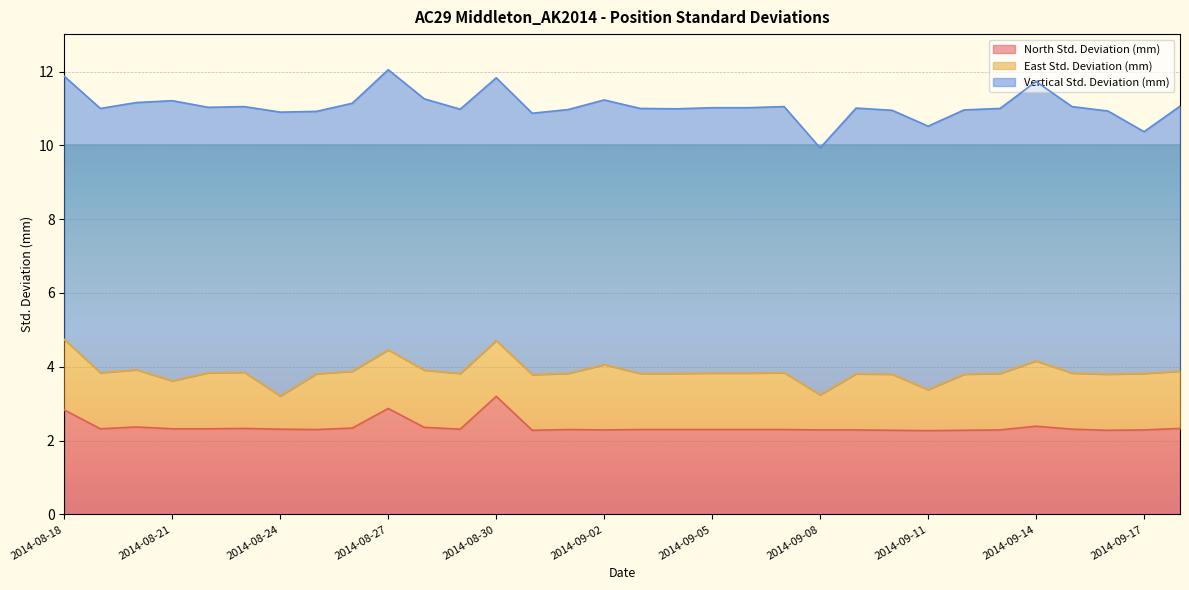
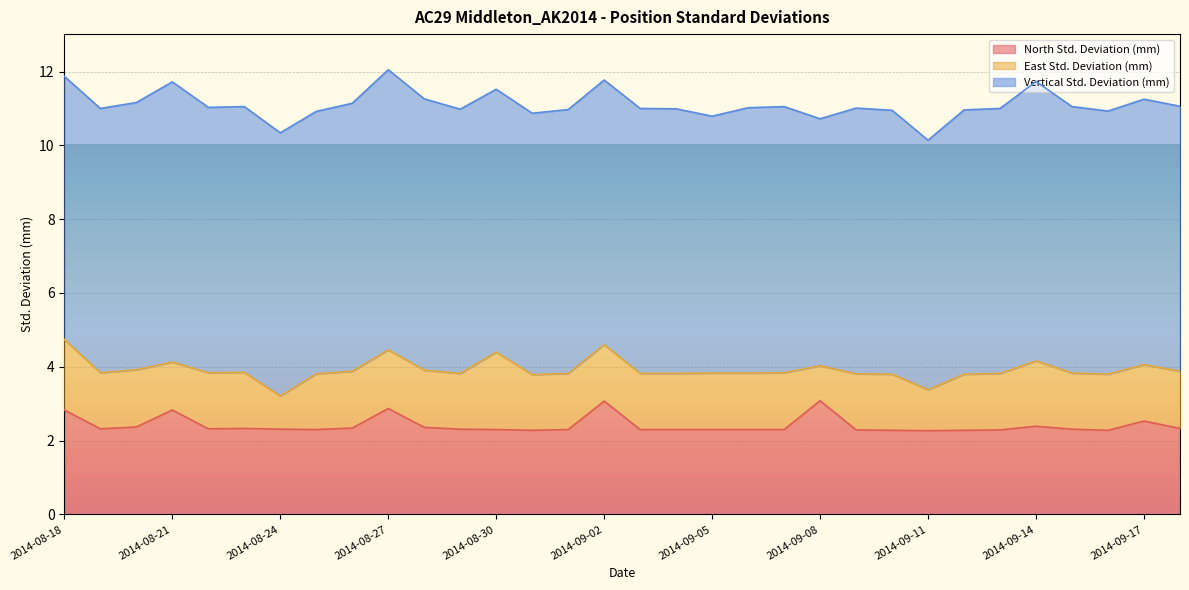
  {
    "North Std. Deviation (mm)": {
      "2014-08-18": 2.8,
-     "2014-08-21": 2.3,
+     "2014-08-21": 2.8,
      "2014-08-24": 2.3,
      "2014-08-27": 2.9,
-     "2014-08-30": 3.2,
-     "2014-09-02": 2.3,
+     "2014-08-30": 2.3,
+     "2014-09-02": 3.1,
      "2014-09-05": 2.3,
-     "2014-09-08": 2.3,
+     "2014-09-08": 3.1,
      "2014-09-11": 2.3,
      "2014-09-14": 2.4,
-     "2014-09-17": 2.3
+     "2014-09-17": 2.5
    },
    "East Std. Deviation (mm)": {
      "2014-08-18": 1.9,
      "2014-08-21": 1.3,
      "2014-08-24": 0.9,
      "2014-08-27": 1.6,
-     "2014-08-30": 1.5,
-     "2014-09-02": 1.8,
+     "2014-08-30": 2.1,
+     "2014-09-02": 1.5,
      "2014-09-05": 1.5,
      "2014-09-08": 1.0,
      "2014-09-11": 1.1,
      "2014-09-14": 1.8,
      "2014-09-17": 1.5
    },
    "Vertical Std. Deviation (mm)": {
      "2014-08-18": 7.1,
      "2014-08-21": 7.6,
-     "2014-08-24": 7.7,
+     "2014-08-24": 7.1,
      "2014-08-27": 7.6,
      "2014-08-30": 7.1,
      "2014-09-02": 7.2,
-     "2014-09-05": 7.2,
+     "2014-09-05": 7.0,
      "2014-09-08": 6.7,
-     "2014-09-11": 7.1,
-     "2014-09-17": 6.6
+     "2014-09-11": 6.8,
+     "2014-09-17": 7.2
    }
  }
